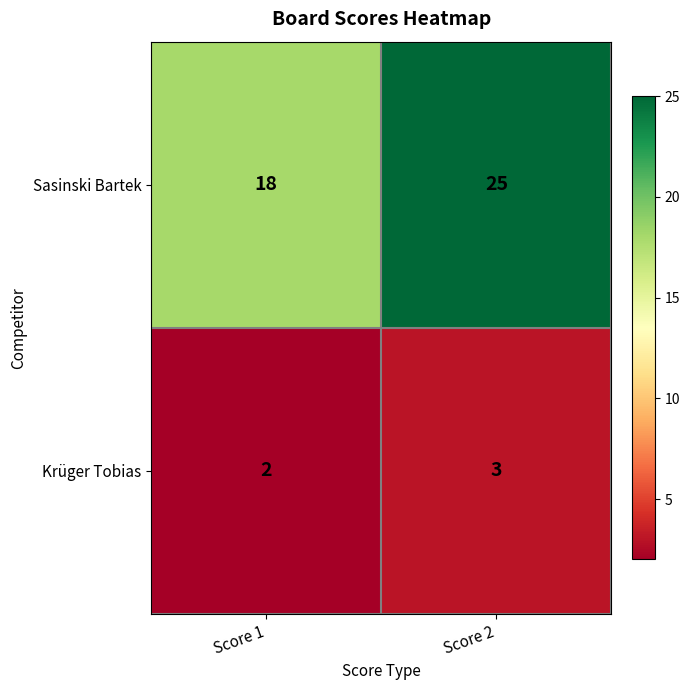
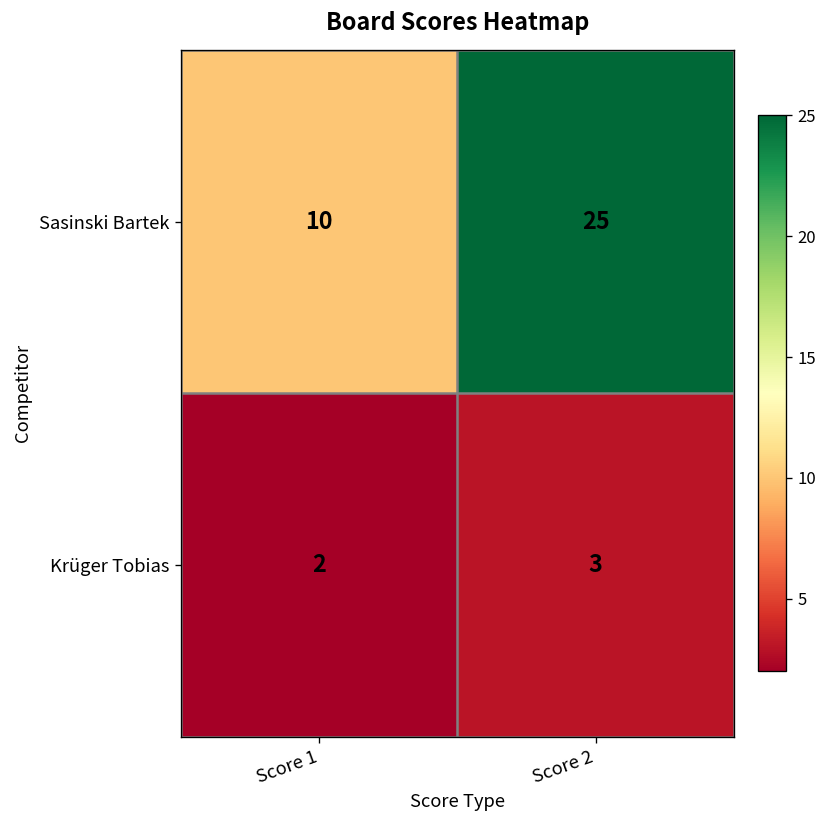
  {
    "Sasinski Bartek": {
-     "Score 1": 18,
+     "Score 1": 10,
      "Score 2": 25
    },
    "Krüger Tobias": {
      "Score 1": 2,
      "Score 2": 3
    }
  }
